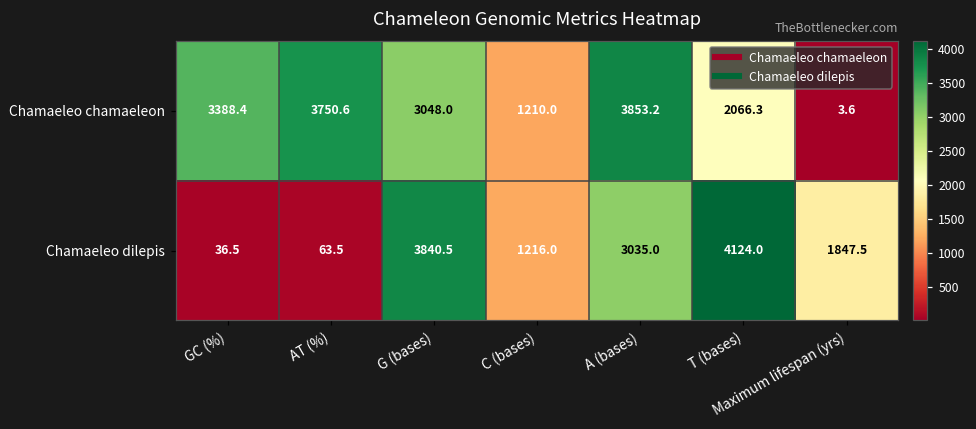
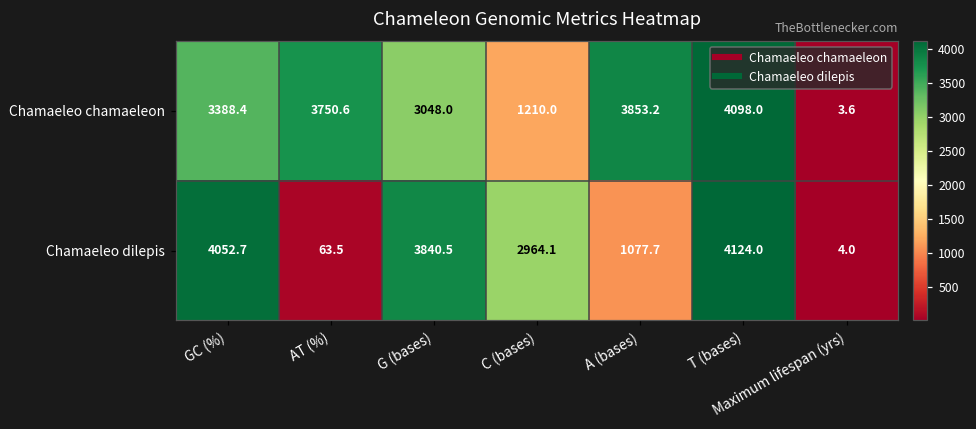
  {
    "Chamaeleo chamaeleon": {
      "GC (%)": 3388.4,
      "AT (%)": 3750.6,
      "G (bases)": 3048.0,
      "C (bases)": 1210.0,
      "A (bases)": 3853.2,
-     "T (bases)": 2066.3,
+     "T (bases)": 4098.0,
      "Maximum lifespan (yrs)": 3.6
    },
    "Chamaeleo dilepis": {
-     "GC (%)": 36.5,
+     "GC (%)": 4052.7,
      "AT (%)": 63.5,
      "G (bases)": 3840.5,
-     "C (bases)": 1216.0,
-     "A (bases)": 3035.0,
+     "C (bases)": 2964.1,
+     "A (bases)": 1077.7,
      "T (bases)": 4124.0,
-     "Maximum lifespan (yrs)": 1847.5
+     "Maximum lifespan (yrs)": 4.0
    }
  }
